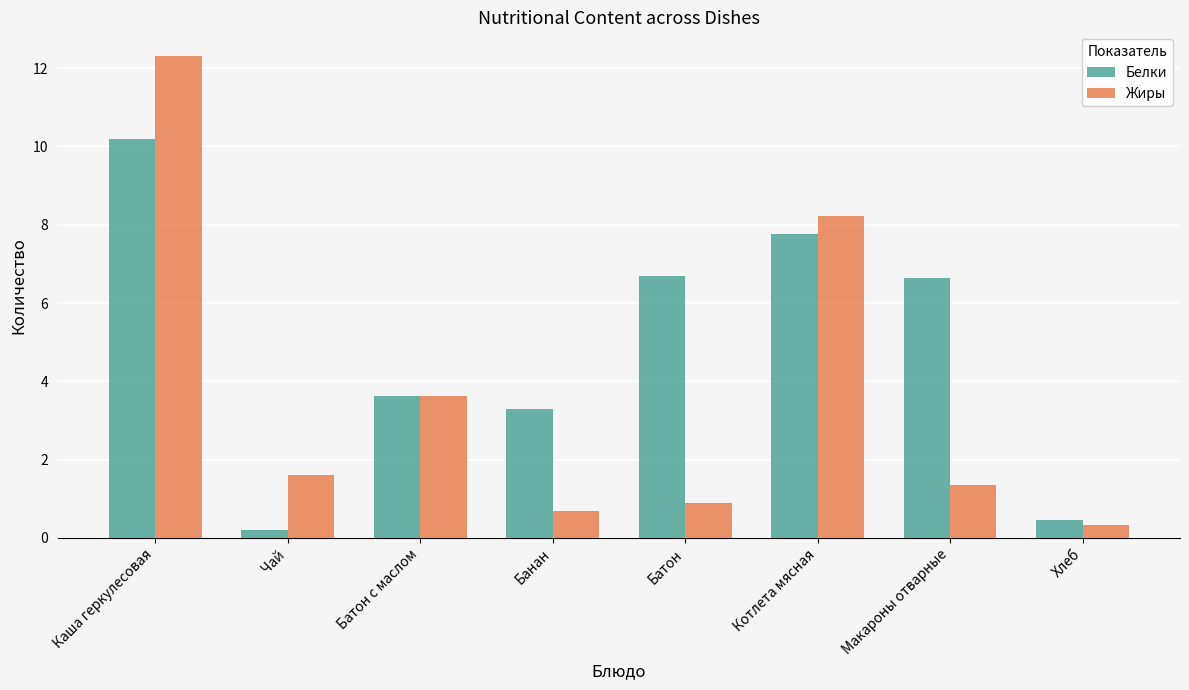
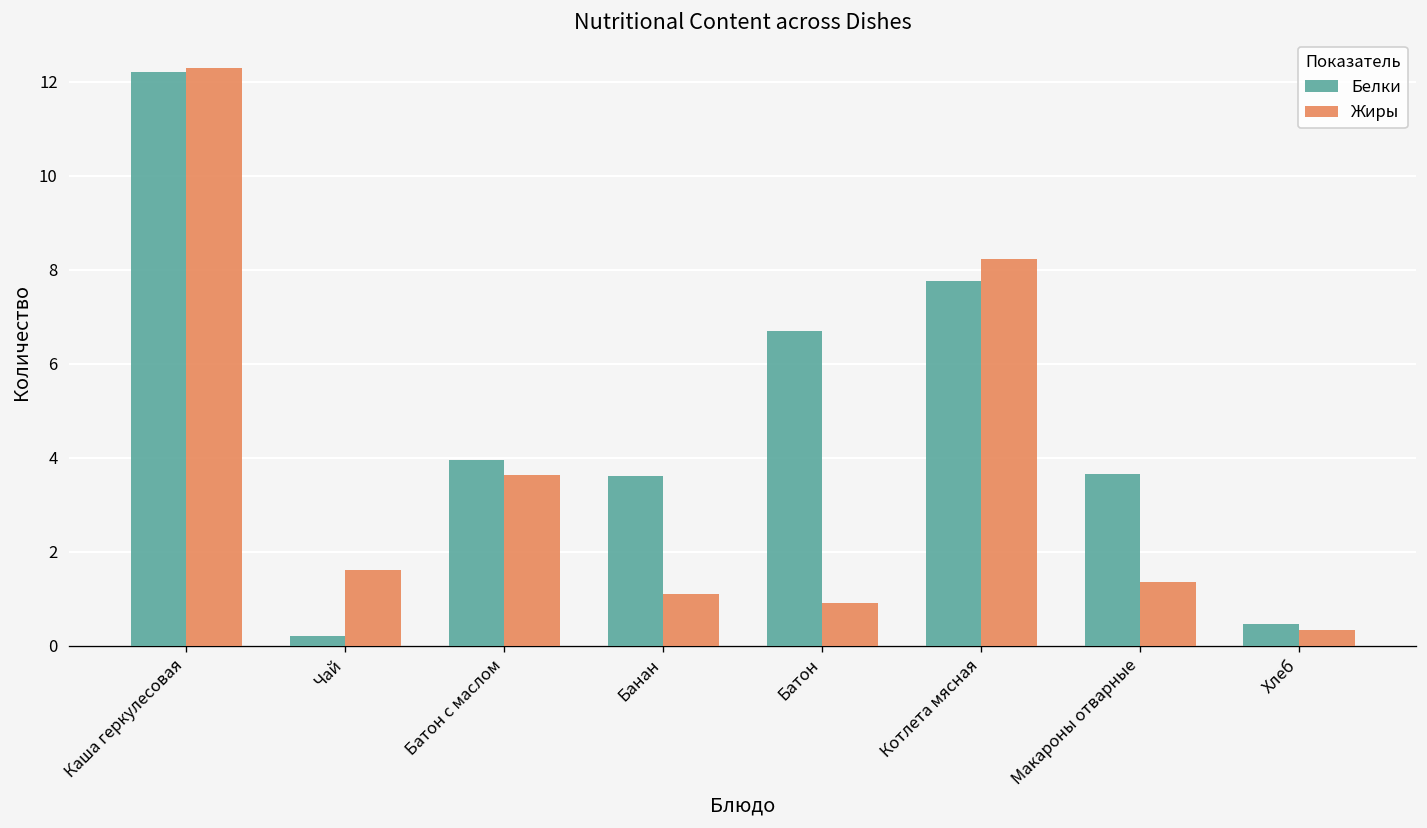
  {
    "Белки": {
-     "Каша геркулесовая": 10.2,
+     "Каша геркулесовая": 12.2,
      "Чай": 0.2,
-     "Батон с маслом": 3.6,
-     "Банан": 3.3,
+     "Батон с маслом": 4.0,
+     "Банан": 3.6,
      "Батон": 6.7,
      "Котлета мясная": 7.8,
-     "Макароны отварные": 6.7,
+     "Макароны отварные": 3.7,
      "Хлеб": 0.5
    },
    "Жиры": {
      "Каша геркулесовая": 12.3,
      "Чай": 1.6,
      "Батон с маслом": 3.6,
-     "Банан": 0.7,
+     "Банан": 1.1,
      "Батон": 0.9,
      "Котлета мясная": 8.2,
      "Макароны отварные": 1.4,
      "Хлеб": 0.3
    }
  }
